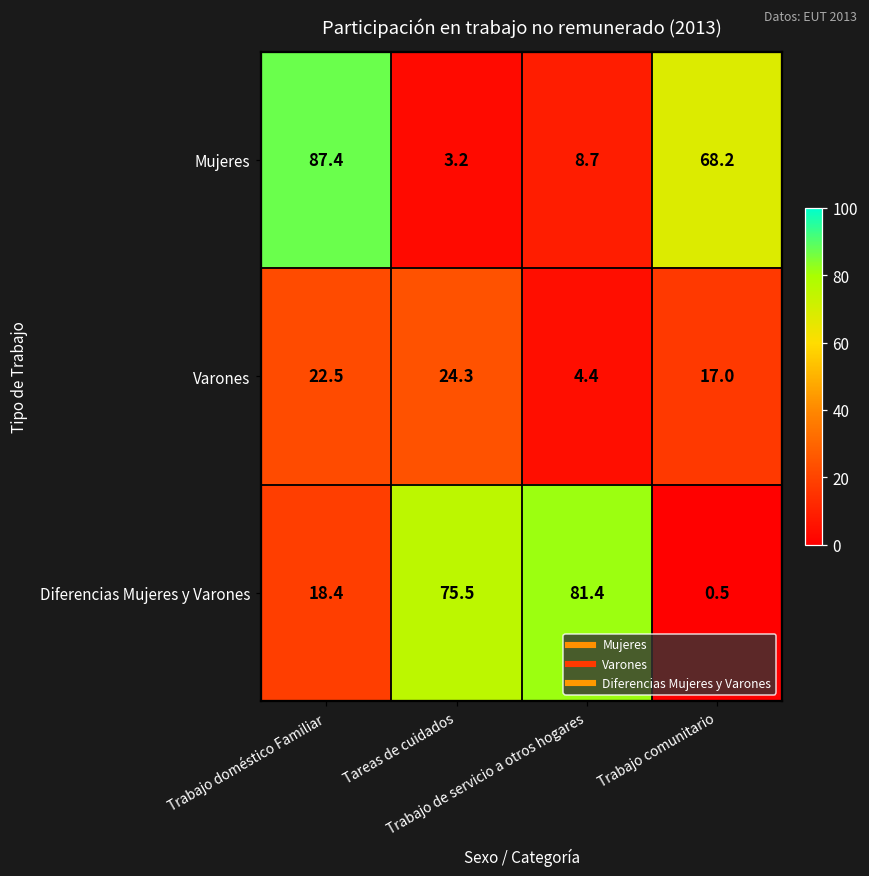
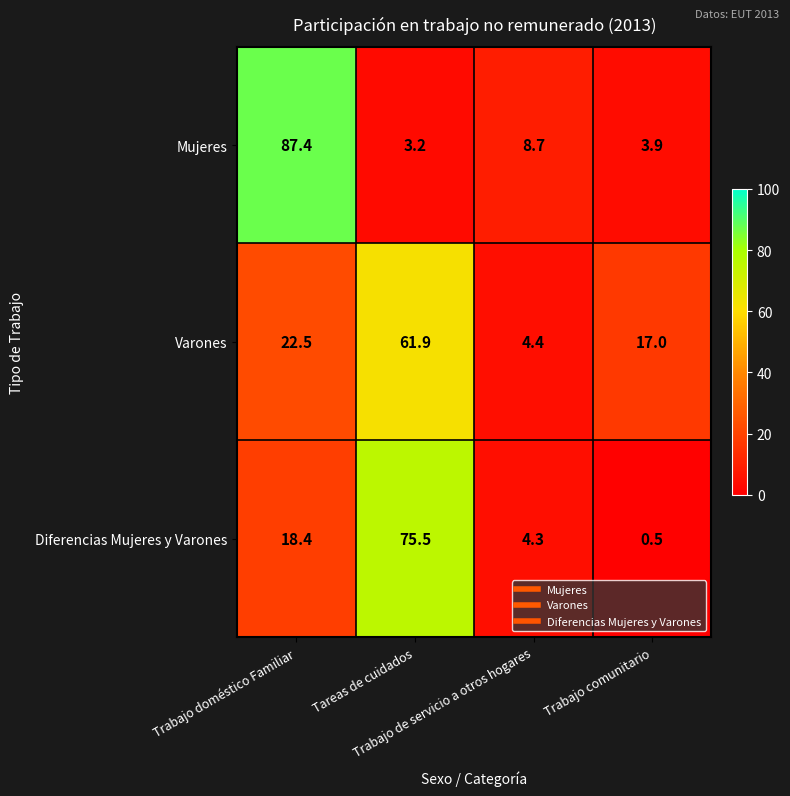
  {
    "Mujeres": {
      "Trabajo doméstico Familiar": 87.4,
      "Tareas de cuidados": 3.2,
      "Trabajo de servicio a otros hogares": 8.7,
-     "Trabajo comunitario": 68.2
+     "Trabajo comunitario": 3.9
    },
    "Varones": {
      "Trabajo doméstico Familiar": 22.5,
-     "Tareas de cuidados": 24.3,
+     "Tareas de cuidados": 61.9,
      "Trabajo de servicio a otros hogares": 4.4,
      "Trabajo comunitario": 17.0
    },
    "Diferencias Mujeres y Varones": {
      "Trabajo doméstico Familiar": 18.4,
      "Tareas de cuidados": 75.5,
-     "Trabajo de servicio a otros hogares": 81.4,
+     "Trabajo de servicio a otros hogares": 4.3,
      "Trabajo comunitario": 0.5
    }
  }
